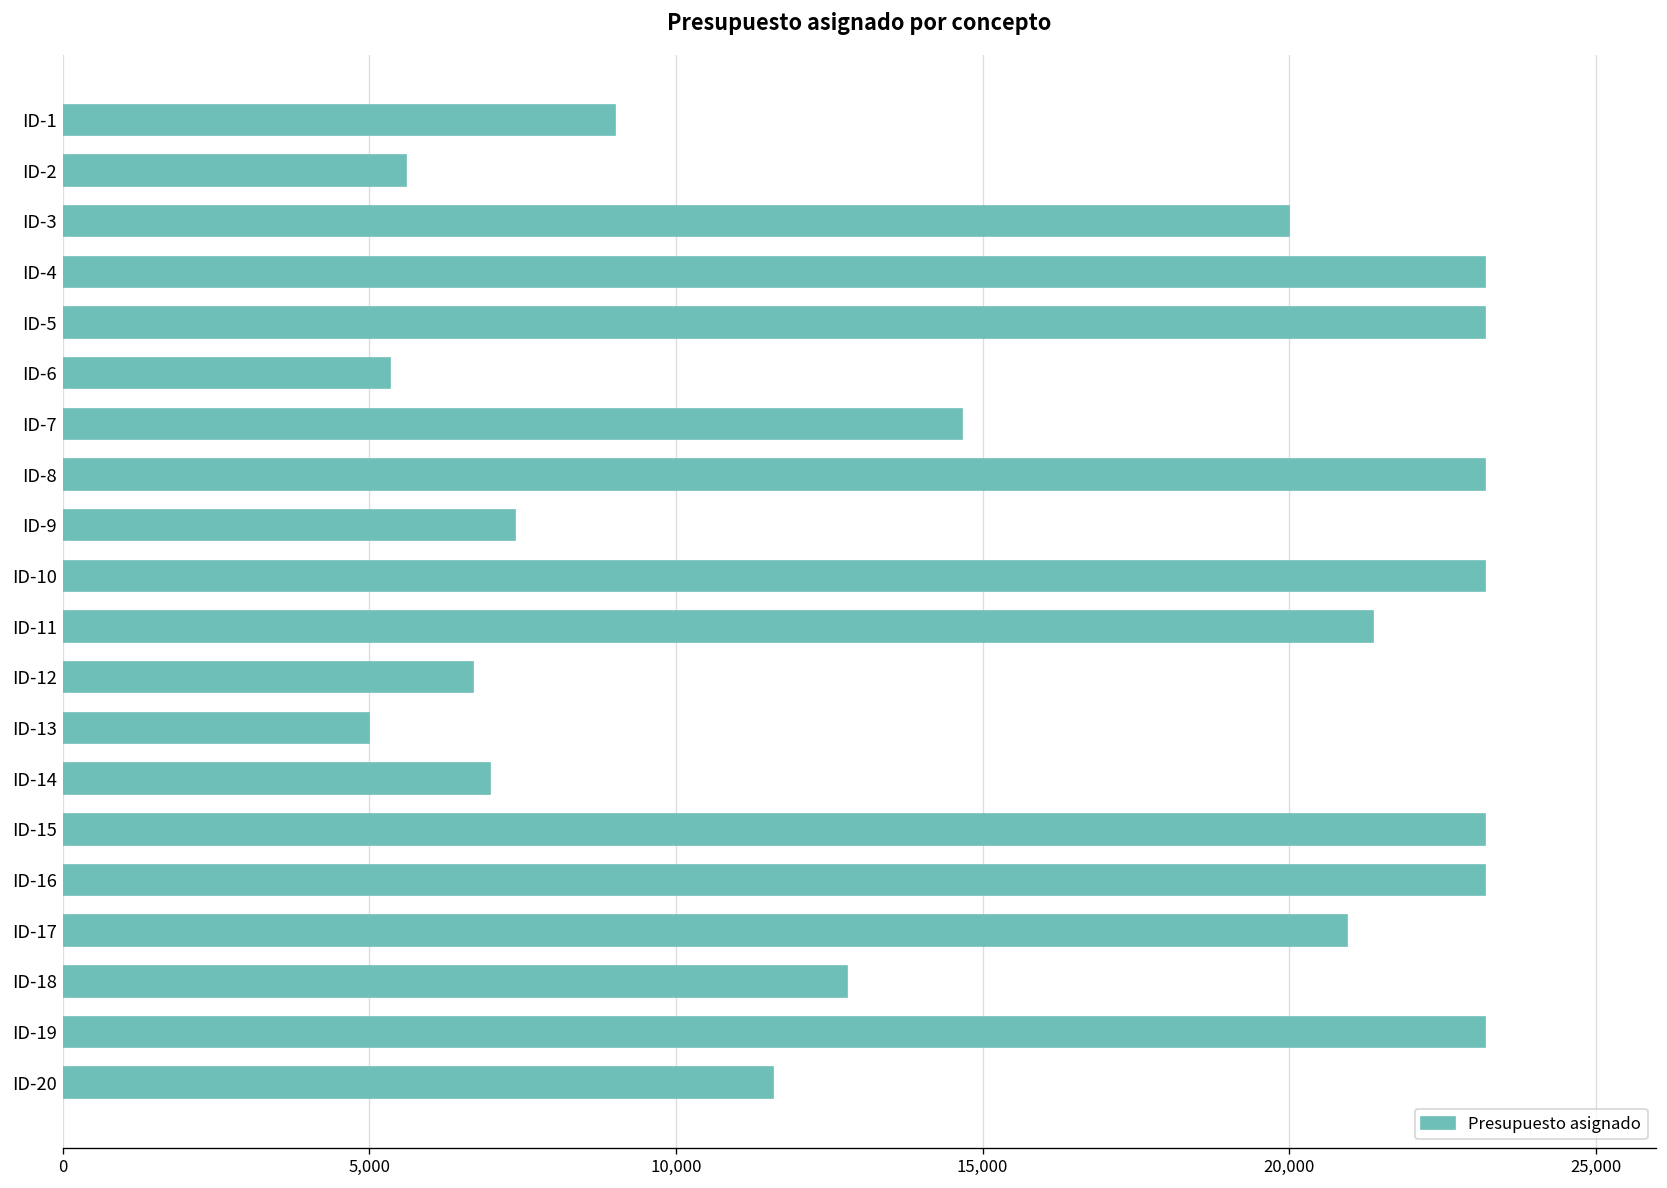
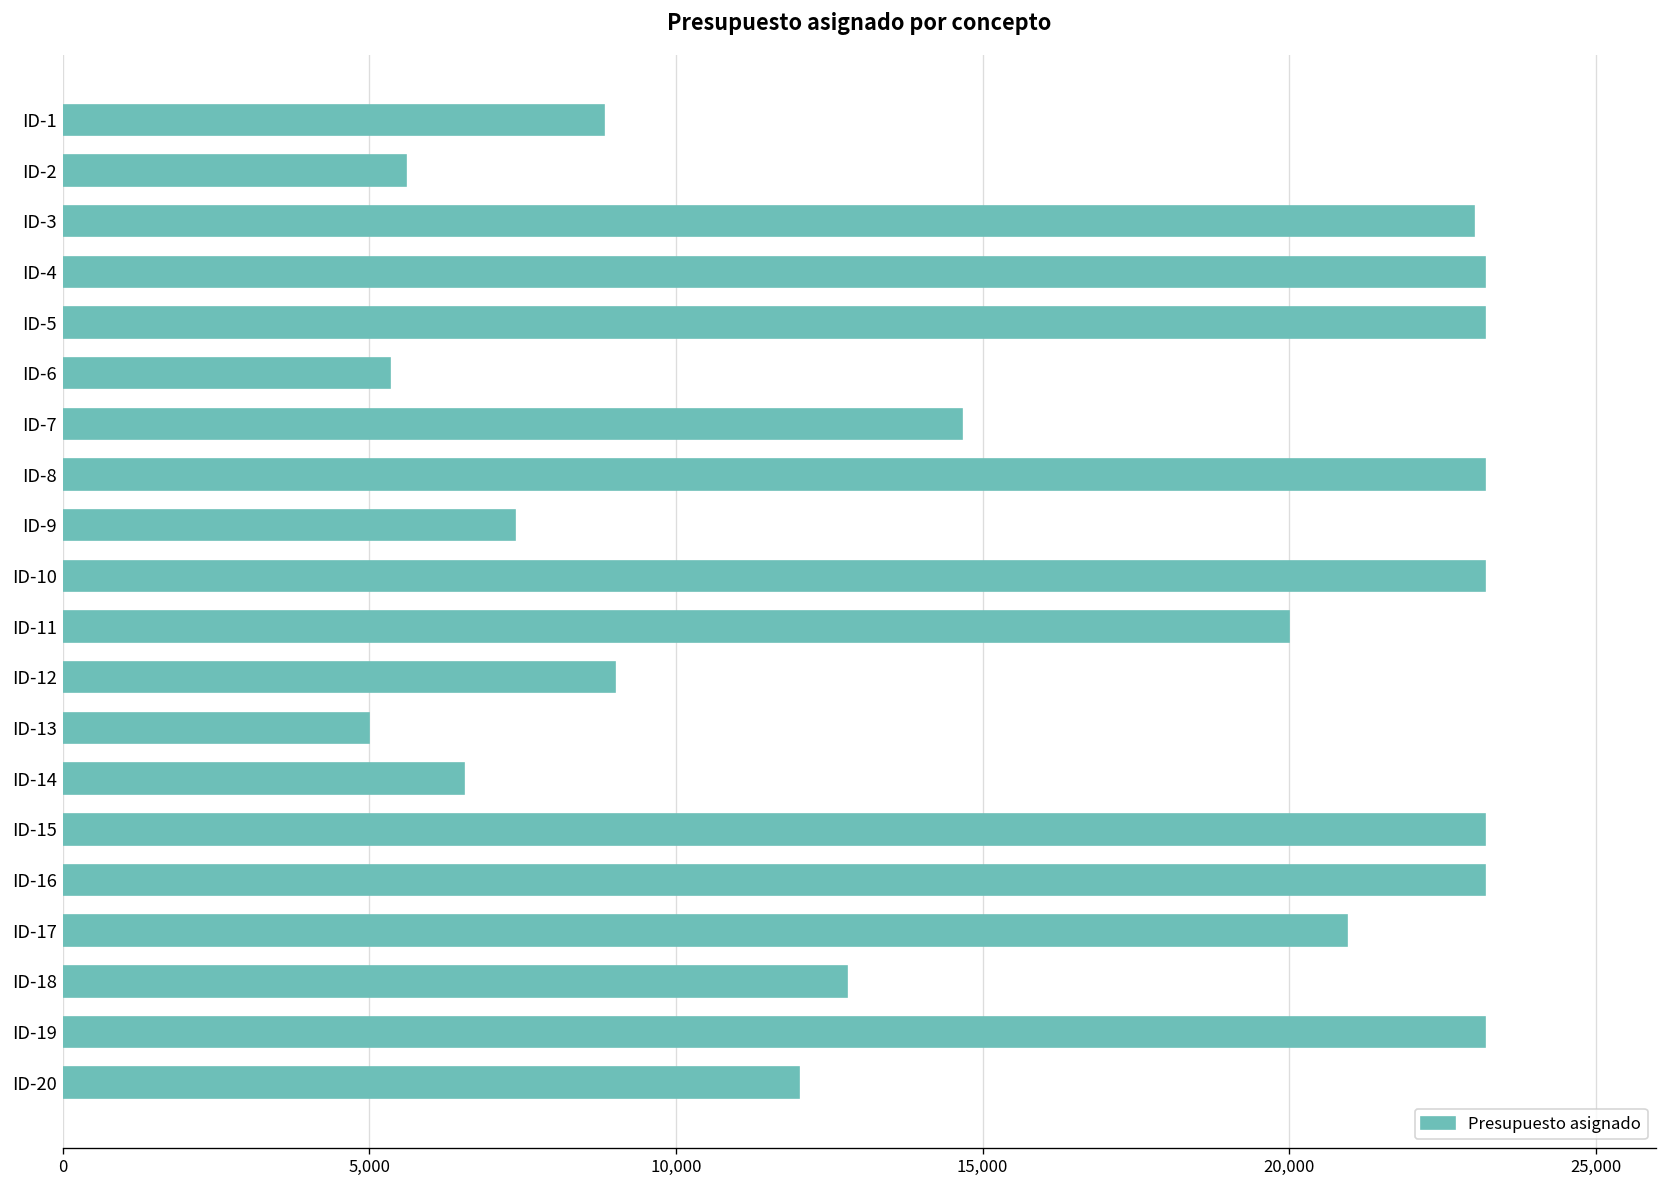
  {
-   "ID-1": "9,000",
+   "ID-1": "8,800",
    "ID-2": "5,600",
-   "ID-3": "20,000",
+   "ID-3": "23,000",
    "ID-4": "23,200",
    "ID-5": "23,200",
    "ID-6": "5,300",
    "ID-7": "14,700",
    "ID-8": "23,200",
    "ID-9": "7,400",
    "ID-10": "23,200",
-   "ID-11": "21,400",
-   "ID-12": "6,700",
+   "ID-11": "20,000",
+   "ID-12": "9,000",
    "ID-13": "5,000",
-   "ID-14": "7,000",
+   "ID-14": "6,500",
    "ID-15": "23,200",
    "ID-16": "23,200",
    "ID-17": "20,900",
    "ID-18": "12,800",
    "ID-19": "23,200",
-   "ID-20": "11,600"
+   "ID-20": "12,000"
  }
